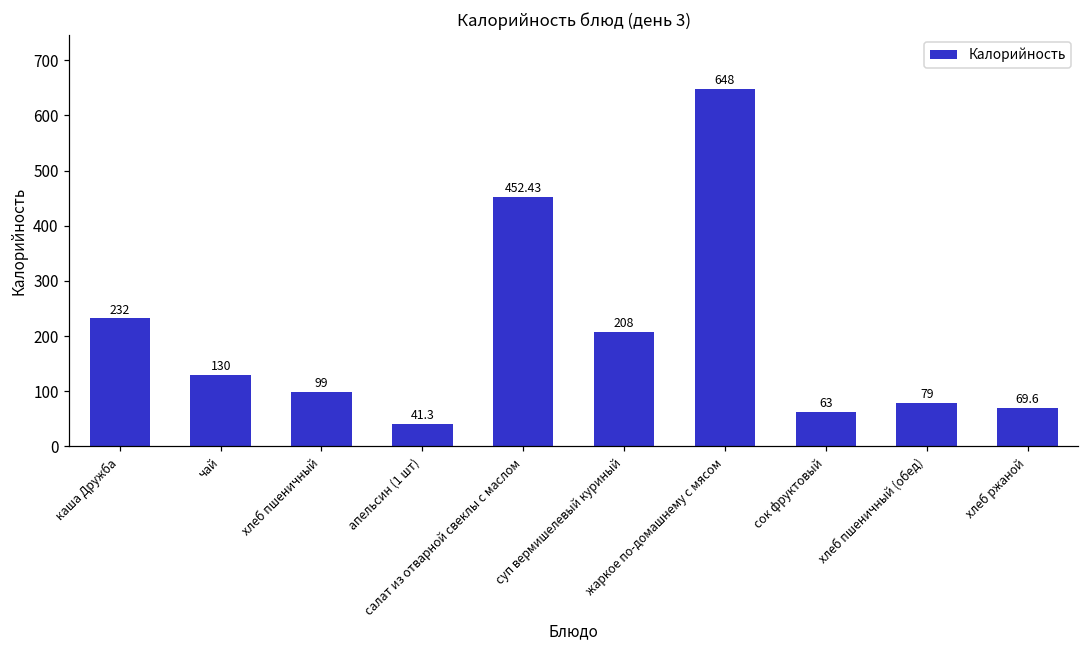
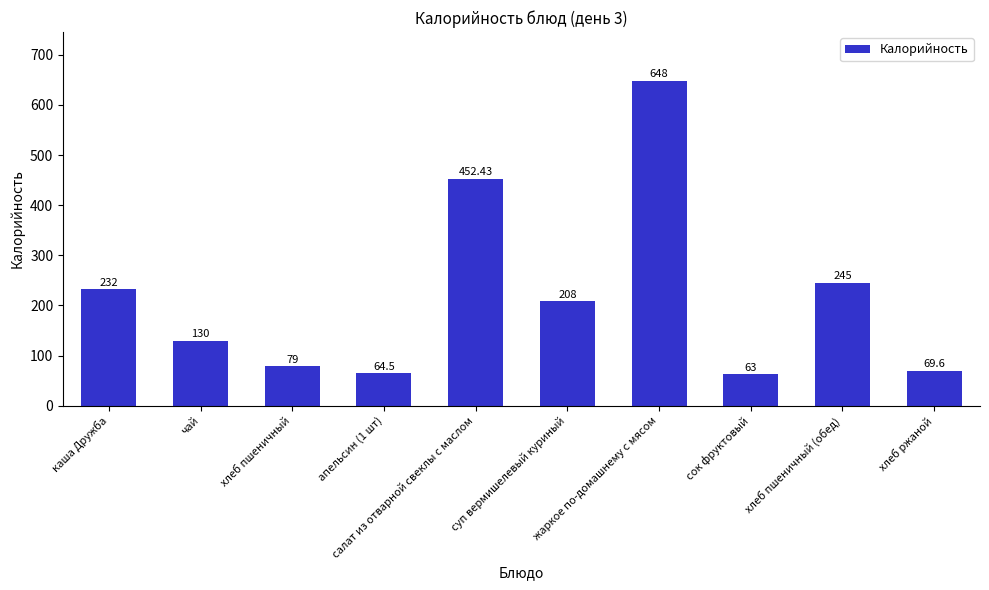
  {
    "каша Дружба": 232,
    "чай": 130,
-   "хлеб пшеничный": 99,
-   "апельсин (1 шт)": 41.3,
+   "хлеб пшеничный": 79,
+   "апельсин (1 шт)": 64.5,
    "салат из отварной свеклы с маслом": 452.43,
    "суп вермишелевый куриный": 208,
    "жаркое по-домашнему с мясом": 648,
    "сок фруктовый": 63,
-   "хлеб пшеничный (обед)": 79,
+   "хлеб пшеничный (обед)": 245,
    "хлеб ржаной": 69.6
  }
